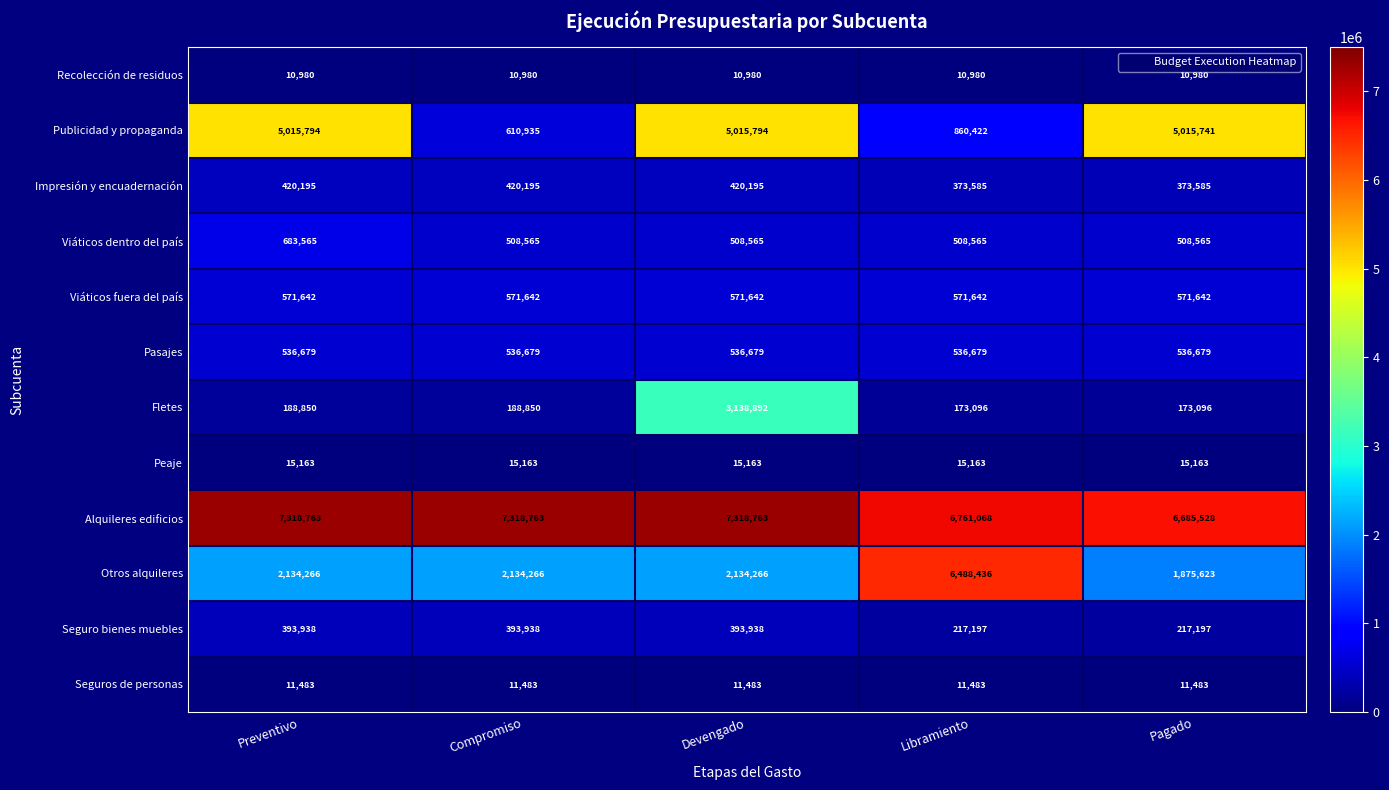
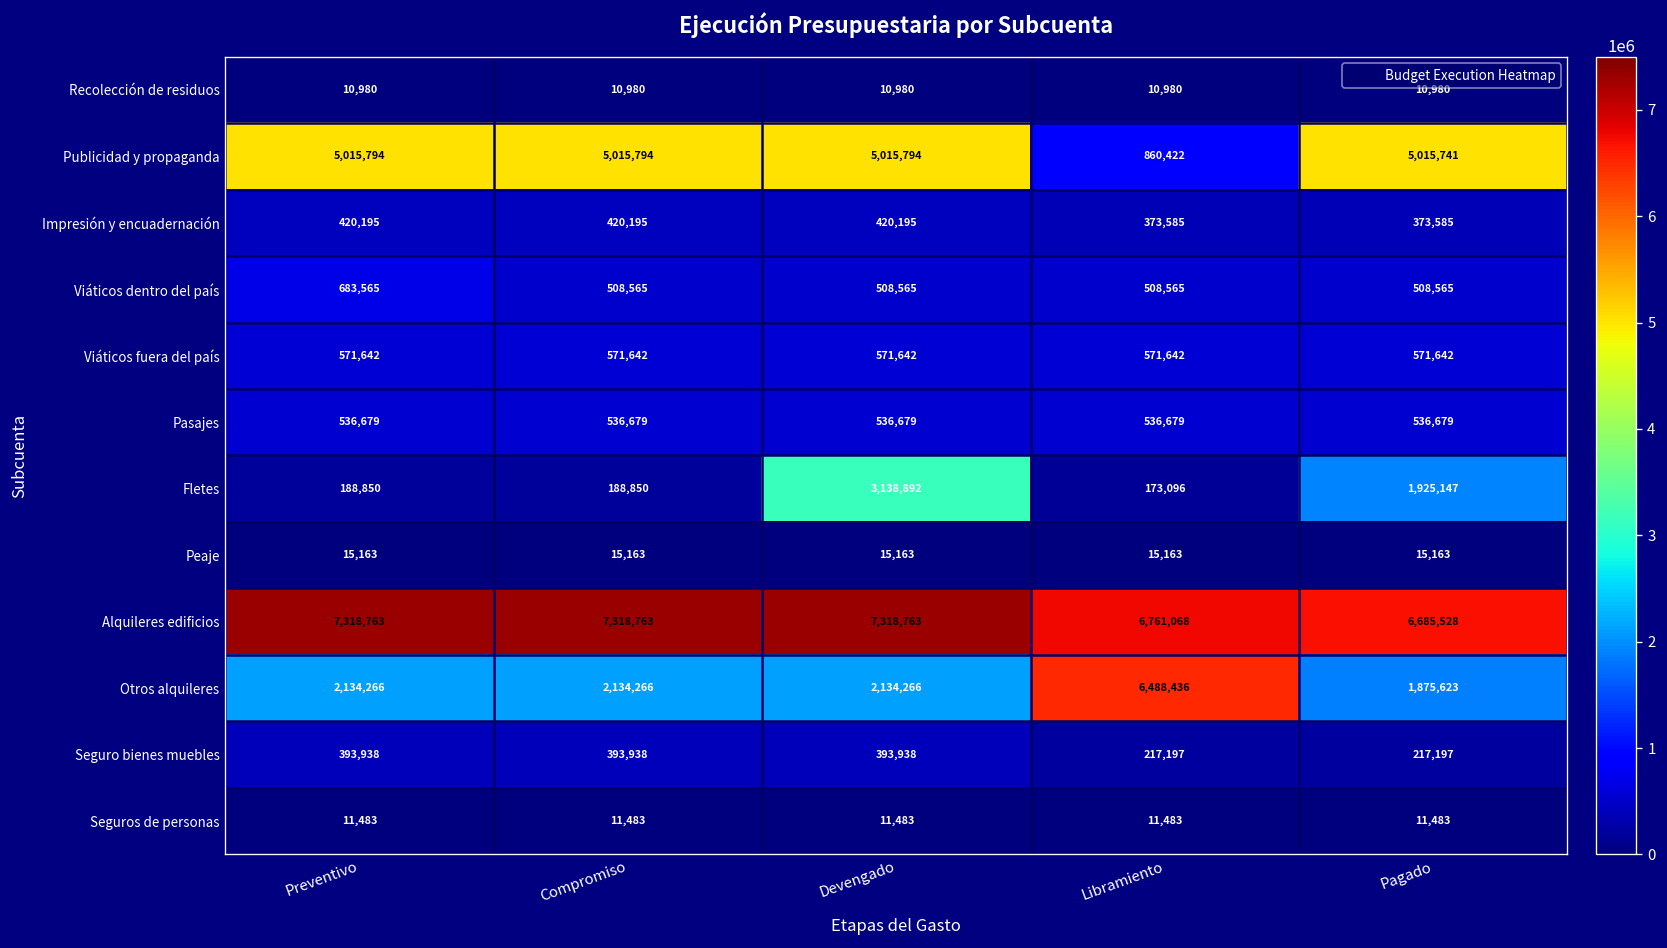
  {
    "Recolección de residuos": {
      "Preventivo": "10,980",
      "Compromiso": "10,980",
      "Devengado": "10,980",
      "Libramiento": "10,980"
    },
    "Publicidad y propaganda": {
      "Preventivo": "5,015,794",
-     "Compromiso": "610,935",
+     "Compromiso": "5,015,794",
      "Devengado": "5,015,794",
      "Libramiento": "860,422",
      "Pagado": "5,015,741"
    },
    "Impresión y encuadernación": {
      "Preventivo": "420,195",
      "Compromiso": "420,195",
      "Devengado": "420,195",
      "Libramiento": "373,585",
      "Pagado": "373,585"
    },
    "Viáticos dentro del país": {
      "Preventivo": "683,565",
      "Compromiso": "508,565",
      "Devengado": "508,565",
      "Libramiento": "508,565",
      "Pagado": "508,565"
    },
    "Viáticos fuera del país": {
      "Preventivo": "571,642",
      "Compromiso": "571,642",
      "Devengado": "571,642",
      "Libramiento": "571,642",
      "Pagado": "571,642"
    },
    "Pasajes": {
      "Preventivo": "536,679",
      "Compromiso": "536,679",
      "Devengado": "536,679",
      "Libramiento": "536,679",
      "Pagado": "536,679"
    },
    "Fletes": {
      "Preventivo": "188,850",
      "Compromiso": "188,850",
      "Devengado": "3,138,892",
      "Libramiento": "173,096",
-     "Pagado": "173,096"
+     "Pagado": "1,925,147"
    },
    "Peaje": {
      "Preventivo": "15,163",
      "Compromiso": "15,163",
      "Devengado": "15,163",
      "Libramiento": "15,163",
      "Pagado": "15,163"
    },
    "Alquileres edificios": {
      "Preventivo": "7,318,763",
      "Compromiso": "7,318,763",
      "Devengado": "7,318,763",
      "Libramiento": "6,761,068",
      "Pagado": "6,685,528"
    },
    "Otros alquileres": {
      "Preventivo": "2,134,266",
      "Compromiso": "2,134,266",
      "Devengado": "2,134,266",
      "Libramiento": "6,488,436",
      "Pagado": "1,875,623"
    },
    "Seguro bienes muebles": {
      "Preventivo": "393,938",
      "Compromiso": "393,938",
      "Devengado": "393,938",
      "Libramiento": "217,197",
      "Pagado": "217,197"
    },
    "Seguros de personas": {
      "Preventivo": "11,483",
      "Compromiso": "11,483",
      "Devengado": "11,483",
      "Libramiento": "11,483",
      "Pagado": "11,483"
    }
  }
